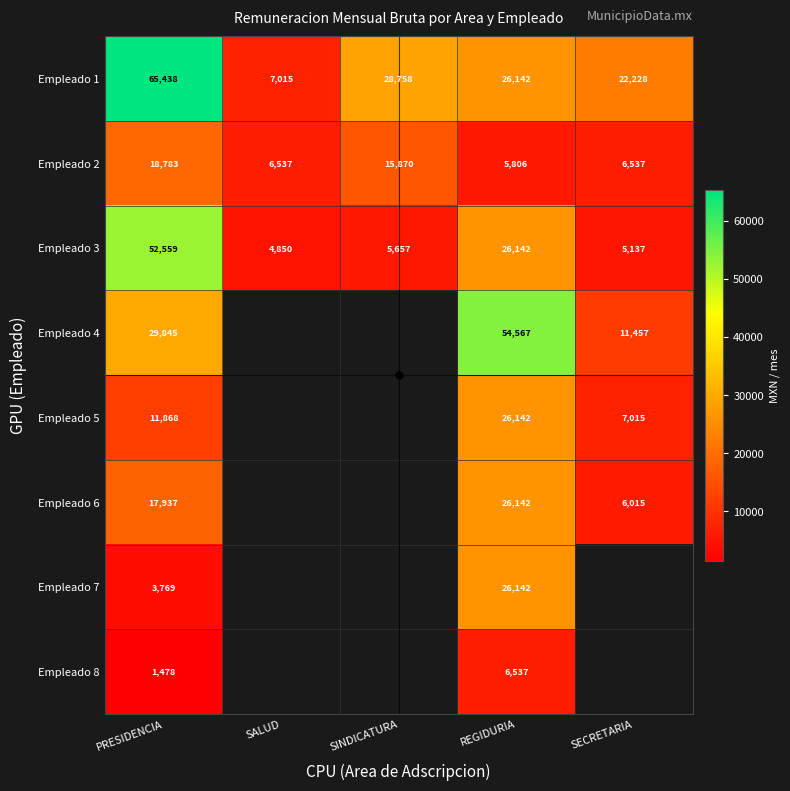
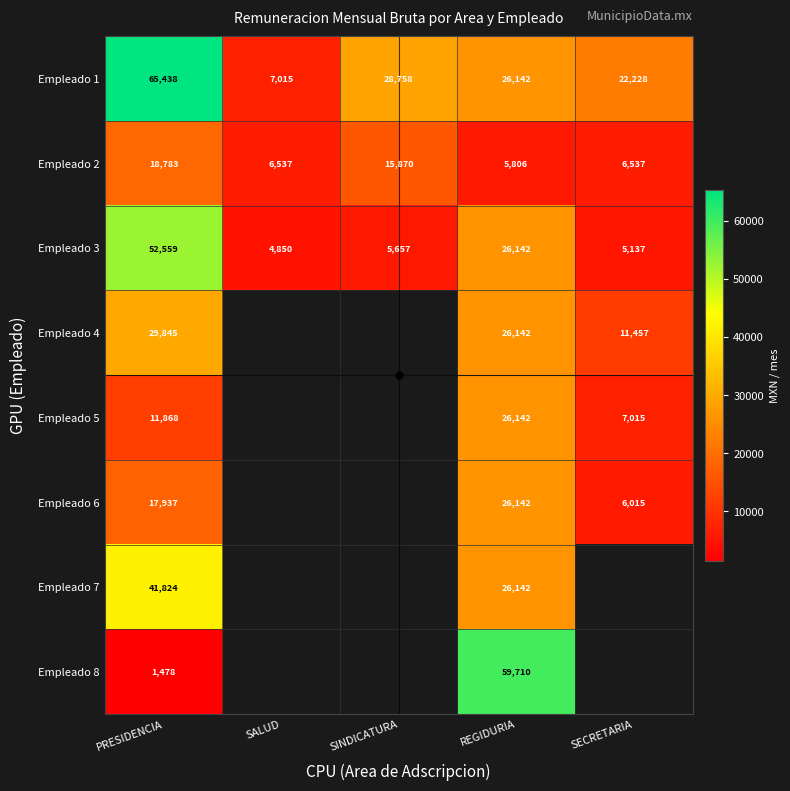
  {
    "Empleado 1": {
      "PRESIDENCIA": "65,438",
      "SALUD": "7,015",
      "SINDICATURA": "28,758",
      "REGIDURIA": "26,142",
      "SECRETARIA": "22,228"
    },
    "Empleado 2": {
      "PRESIDENCIA": "18,783",
      "SALUD": "6,537",
      "SINDICATURA": "15,870",
      "REGIDURIA": "5,806",
      "SECRETARIA": "6,537"
    },
    "Empleado 3": {
      "PRESIDENCIA": "52,559",
      "SALUD": "4,850",
      "SINDICATURA": "5,657",
      "REGIDURIA": "26,142",
      "SECRETARIA": "5,137"
    },
    "Empleado 4": {
      "PRESIDENCIA": "29,845",
-     "REGIDURIA": "54,567",
+     "REGIDURIA": "26,142",
      "SECRETARIA": "11,457"
    },
    "Empleado 5": {
      "PRESIDENCIA": "11,868",
      "REGIDURIA": "26,142",
      "SECRETARIA": "7,015"
    },
    "Empleado 6": {
      "PRESIDENCIA": "17,937",
      "REGIDURIA": "26,142",
      "SECRETARIA": "6,015"
    },
    "Empleado 7": {
-     "PRESIDENCIA": "3,769",
+     "PRESIDENCIA": "41,824",
      "REGIDURIA": "26,142"
    },
    "Empleado 8": {
      "PRESIDENCIA": "1,478",
-     "REGIDURIA": "6,537"
+     "REGIDURIA": "59,710"
    }
  }
